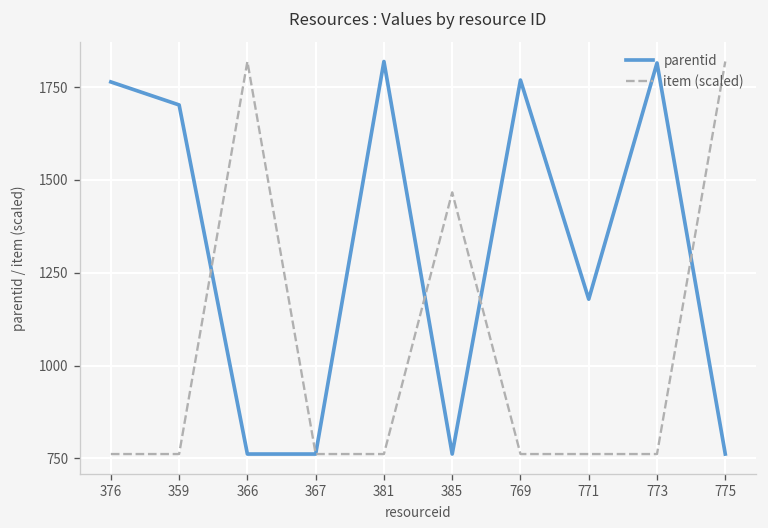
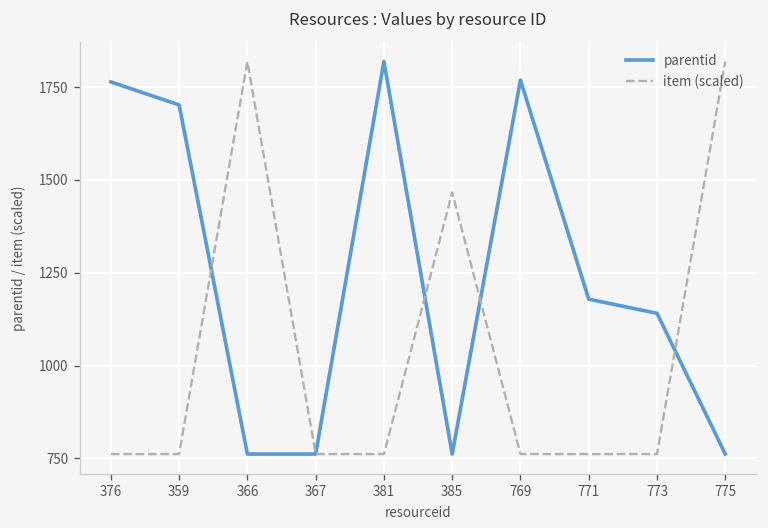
  {
    "parentid": {
      "376": 1760,
      "359": 1700,
      "366": 760,
      "381": 1820,
      "385": 760,
      "769": 1770,
      "771": 1180,
-     "773": 1820,
+     "773": 1140,
      "775": 760
    },
    "item (scaled)": {
      "376": 760,
      "359": 760,
      "366": 1820,
      "381": 760,
      "385": 1470,
      "769": 760,
      "771": 760,
      "773": 760,
      "775": 1820
    }
  }
